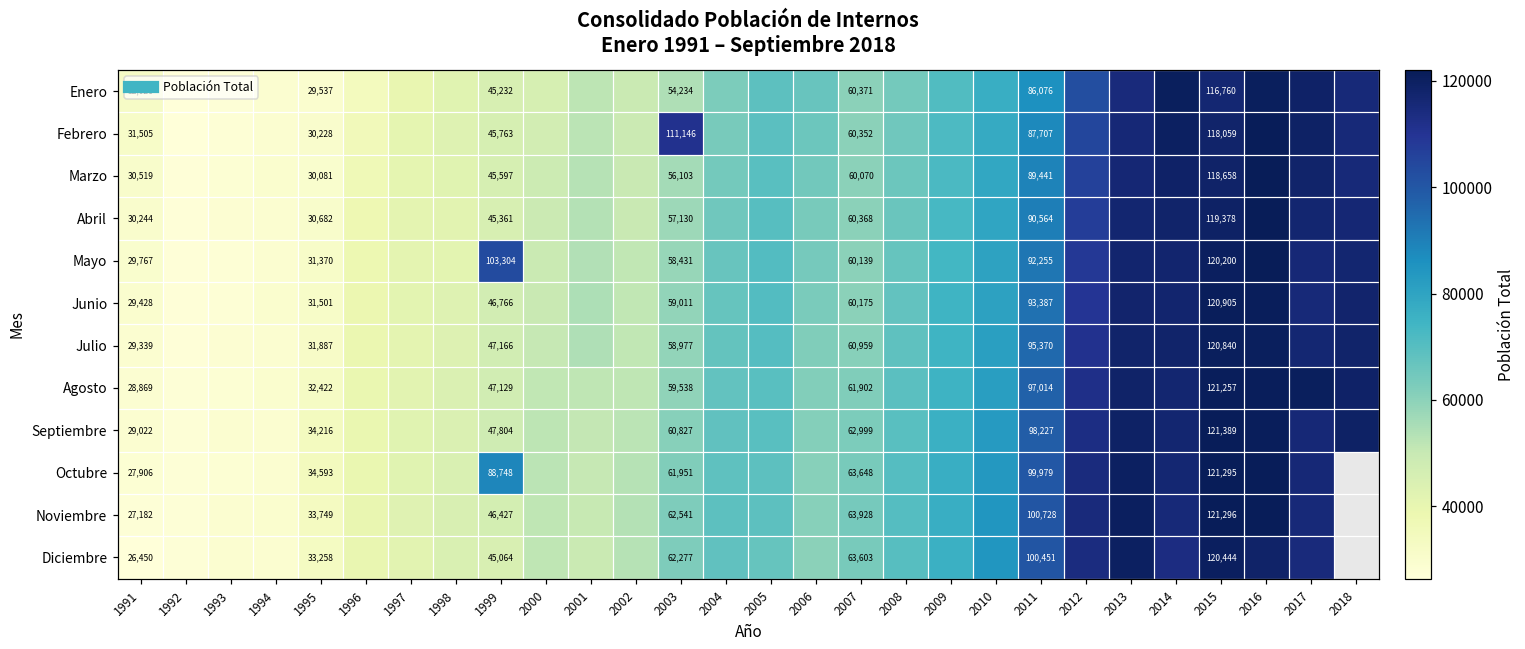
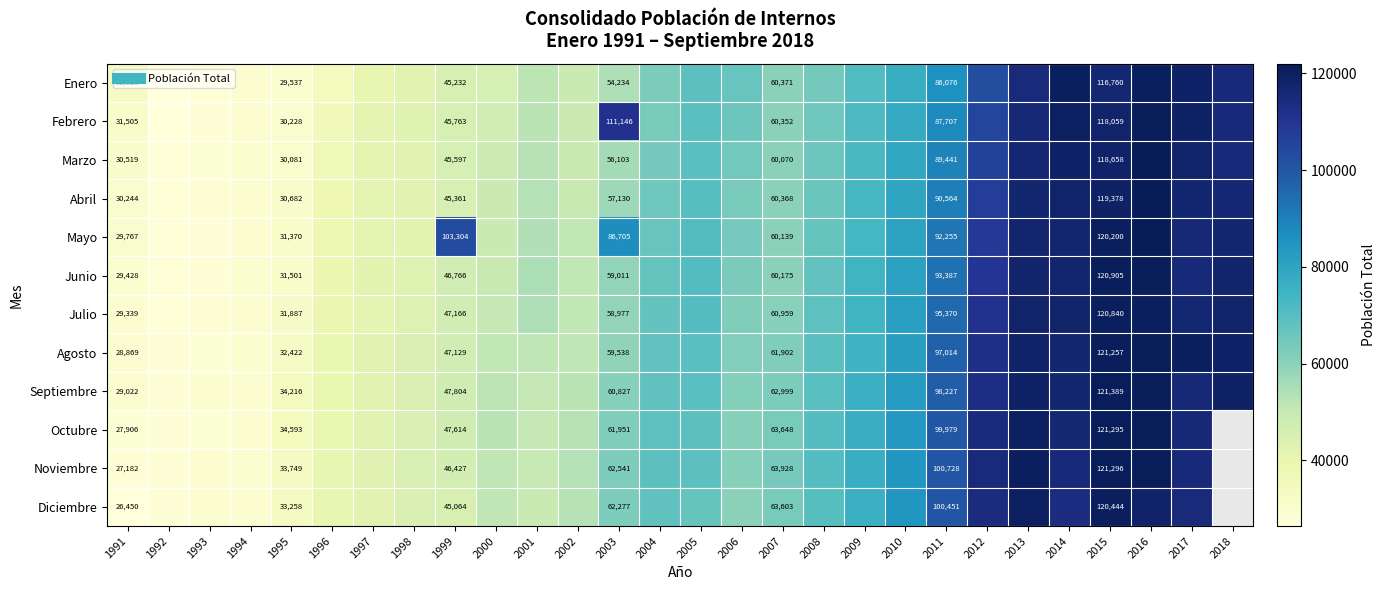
  {
    "Enero": {
      "1995": "29,537",
      "1999": "45,232",
      "2003": "54,234",
      "2007": "60,371",
      "2011": "86,076",
      "2015": "116,760"
    },
    "Febrero": {
      "1991": "31,505",
      "1995": "30,228",
      "1999": "45,763",
      "2003": "111,146",
      "2007": "60,352",
      "2011": "87,707",
      "2015": "118,059"
    },
    "Marzo": {
      "1991": "30,519",
      "1995": "30,081",
      "1999": "45,597",
      "2003": "56,103",
      "2007": "60,070",
      "2011": "89,441",
      "2015": "118,658"
    },
    "Abril": {
      "1991": "30,244",
      "1995": "30,682",
      "1999": "45,361",
      "2003": "57,130",
      "2007": "60,368",
      "2011": "90,564",
      "2015": "119,378"
    },
    "Mayo": {
      "1991": "29,767",
      "1995": "31,370",
      "1999": "103,304",
-     "2003": "58,431",
+     "2003": "86,705",
      "2007": "60,139",
      "2011": "92,255",
      "2015": "120,200"
    },
    "Junio": {
      "1991": "29,428",
      "1995": "31,501",
      "1999": "46,766",
      "2003": "59,011",
      "2007": "60,175",
      "2011": "93,387",
      "2015": "120,905"
    },
    "Julio": {
      "1991": "29,339",
      "1995": "31,887",
      "1999": "47,166",
      "2003": "58,977",
      "2007": "60,959",
      "2011": "95,370",
      "2015": "120,840"
    },
    "Agosto": {
      "1991": "28,869",
      "1995": "32,422",
      "1999": "47,129",
      "2003": "59,538",
      "2007": "61,902",
      "2011": "97,014",
      "2015": "121,257"
    },
    "Septiembre": {
      "1991": "29,022",
      "1995": "34,216",
      "1999": "47,804",
      "2003": "60,827",
      "2007": "62,999",
      "2011": "98,227",
      "2015": "121,389"
    },
    "Octubre": {
      "1991": "27,906",
      "1995": "34,593",
-     "1999": "88,748",
+     "1999": "47,614",
      "2003": "61,951",
      "2007": "63,648",
      "2011": "99,979",
      "2015": "121,295"
    },
    "Noviembre": {
      "1991": "27,182",
      "1995": "33,749",
      "1999": "46,427",
      "2003": "62,541",
      "2007": "63,928",
      "2011": "100,728",
      "2015": "121,296"
    },
    "Diciembre": {
      "1991": "26,450",
      "1995": "33,258",
      "1999": "45,064",
      "2003": "62,277",
      "2007": "63,603",
      "2011": "100,451",
      "2015": "120,444"
    }
  }
